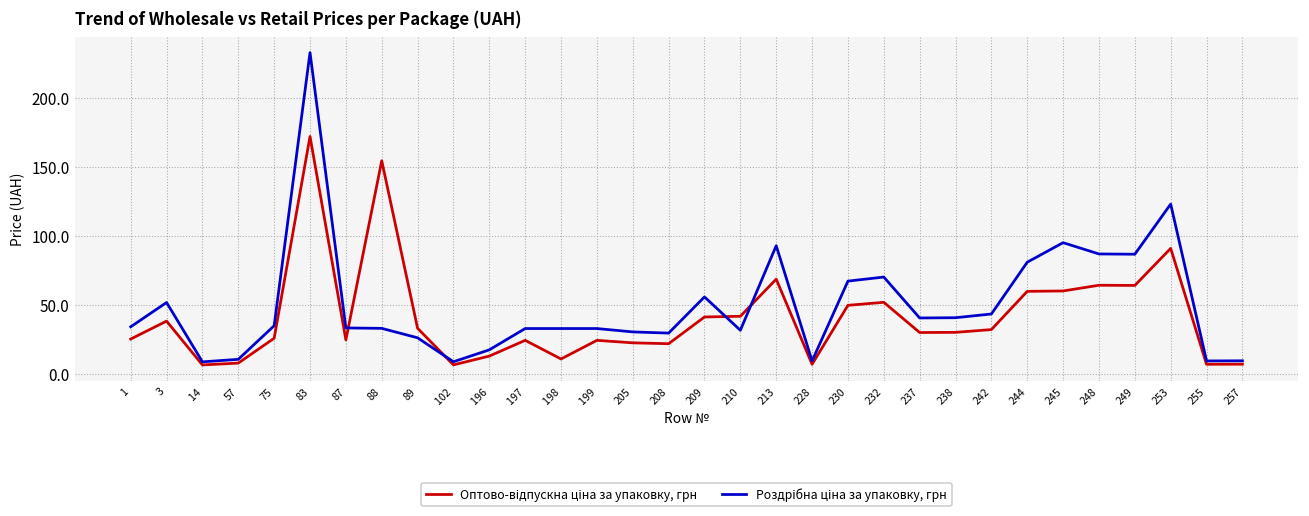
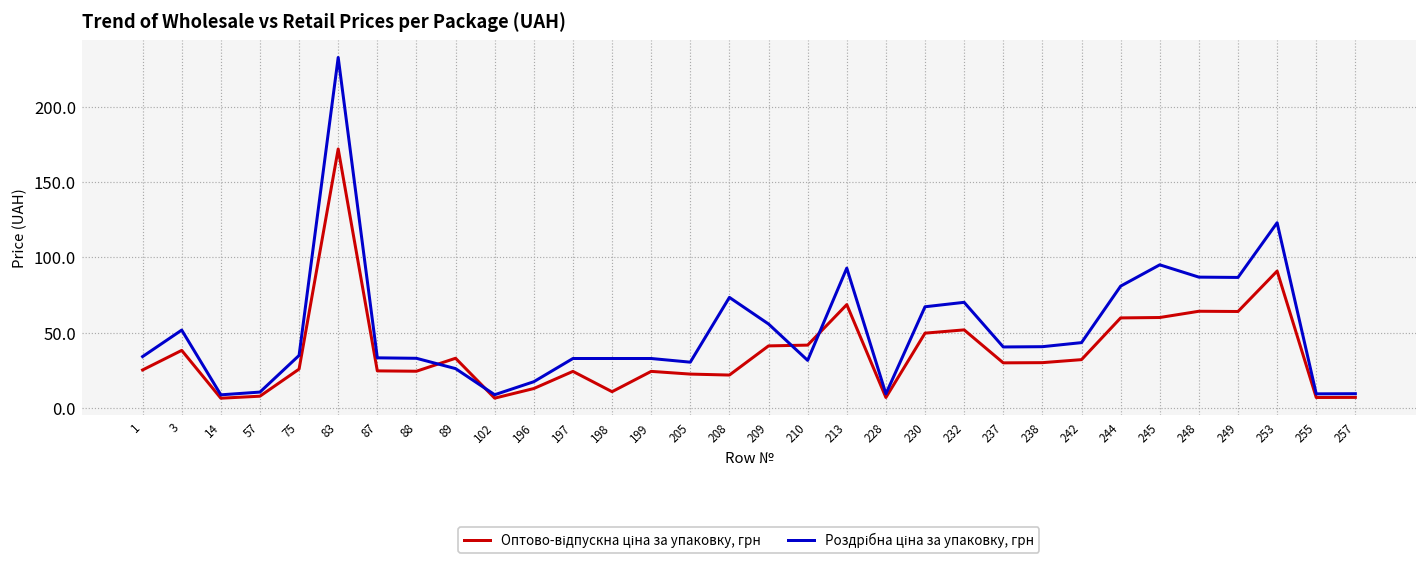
  {
    "Оптово-відпускна ціна за упаковку, грн": {
      "1": 25,
      "3": 38,
      "14": 6,
      "57": 8,
      "75": 26,
      "83": 172,
      "87": 25,
-     "88": 154,
+     "88": 24,
      "89": 33,
      "102": 6,
      "196": 13,
      "197": 24,
      "198": 11,
      "199": 24,
      "205": 22,
      "208": 22,
      "209": 41,
      "210": 42,
      "213": 69,
      "228": 7,
      "230": 50,
      "232": 52,
      "237": 30,
      "238": 30,
      "242": 32,
      "244": 60,
      "245": 60,
      "248": 64,
      "249": 64,
      "253": 91,
      "255": 7,
      "257": 7
    },
    "Роздрібна ціна за упаковку, грн": {
      "1": 34,
      "3": 52,
      "14": 9,
      "57": 10,
      "75": 35,
      "83": 233,
      "87": 33,
      "88": 33,
      "89": 26,
      "102": 9,
      "196": 17,
      "197": 33,
      "198": 33,
      "199": 33,
      "205": 30,
-     "208": 29,
+     "208": 73,
      "209": 56,
      "210": 32,
      "213": 93,
      "228": 9,
      "230": 67,
      "232": 70,
      "237": 40,
      "238": 41,
      "242": 43,
      "244": 81,
      "245": 95,
      "248": 87,
      "249": 87,
      "253": 123,
      "255": 9,
      "257": 9
    }
  }
